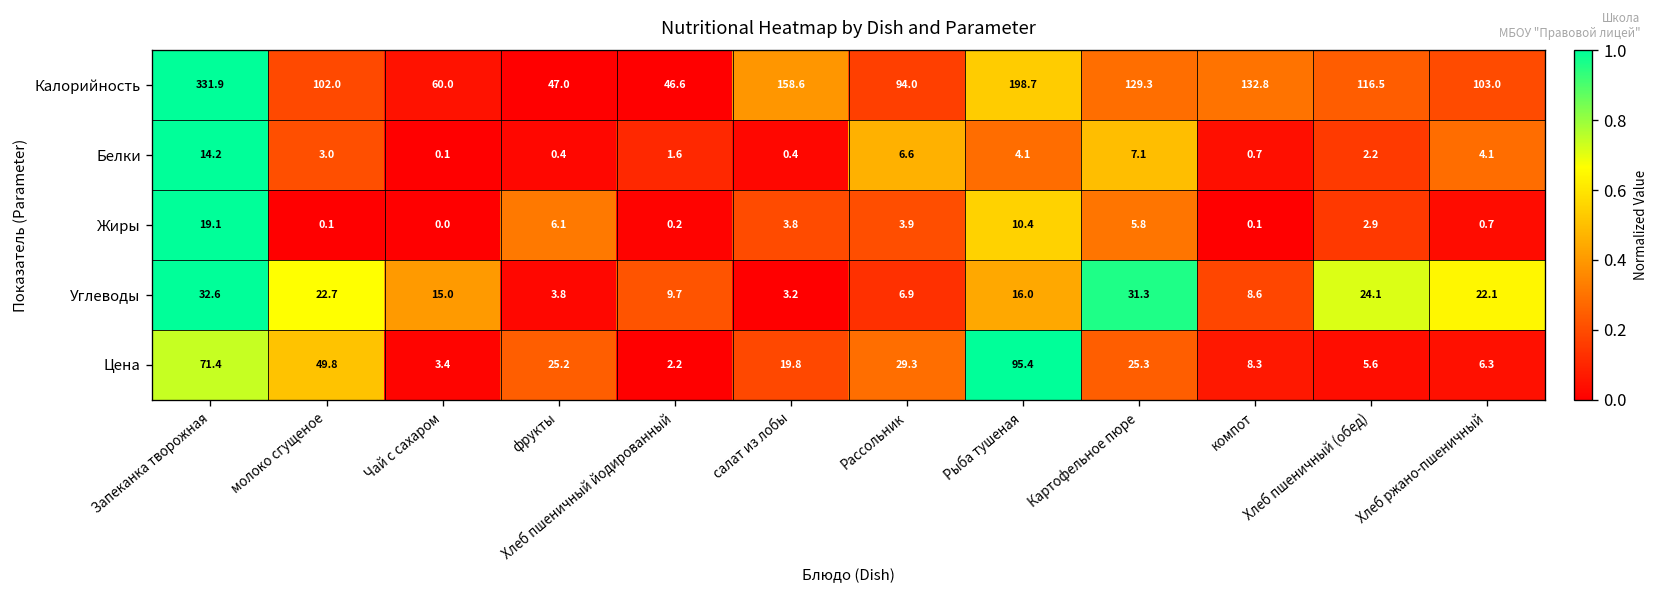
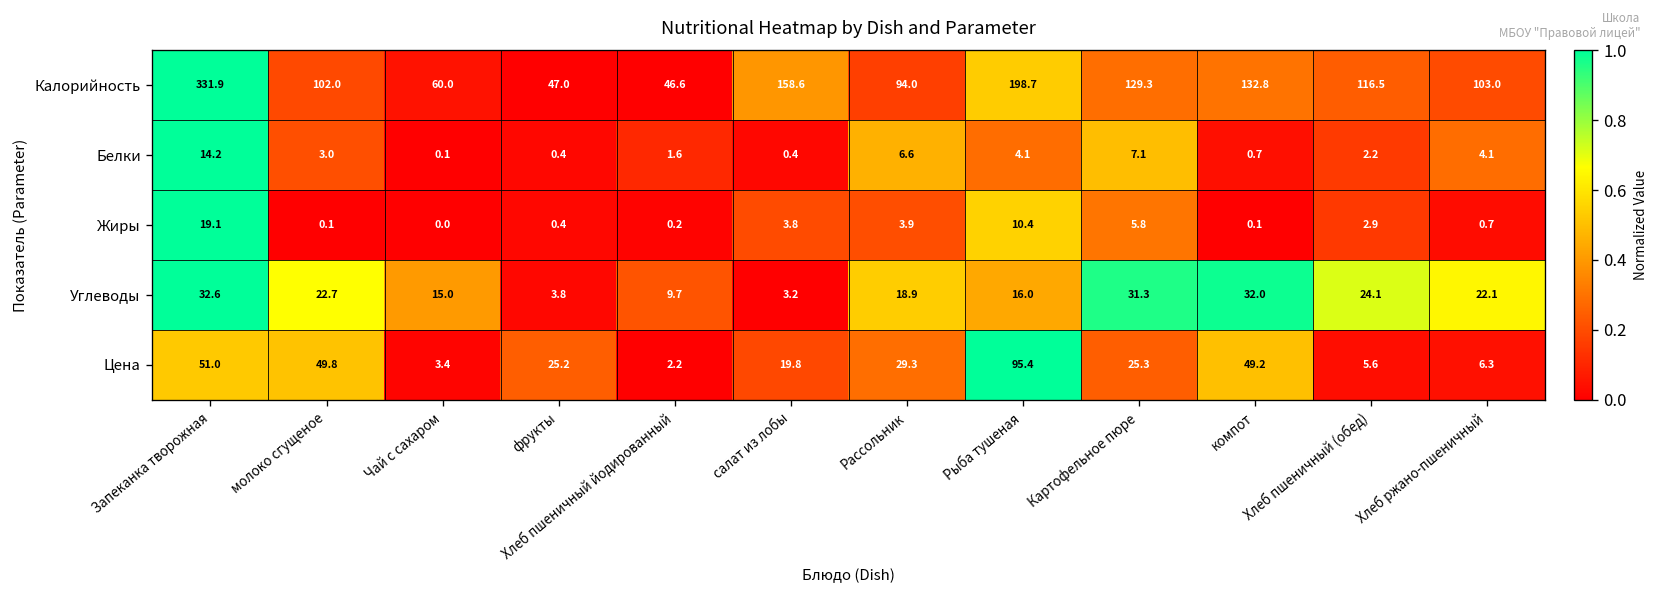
  {
    "Калорийность": {
      "Запеканка творожная": 331.9,
      "молоко сгущеное": 102.0,
      "Чай с сахаром": 60.0,
      "фрукты": 47.0,
      "Хлеб пшеничный йодированный": 46.6,
      "салат из лобы": 158.6,
      "Рассольник": 94.0,
      "Рыба тушеная": 198.7,
      "Картофельное пюре": 129.3,
      "компот": 132.8,
      "Хлеб пшеничный (обед)": 116.5,
      "Хлеб ржано-пшеничный": 103.0
    },
    "Белки": {
      "Запеканка творожная": 14.2,
      "молоко сгущеное": 3.0,
      "Чай с сахаром": 0.1,
      "фрукты": 0.4,
      "Хлеб пшеничный йодированный": 1.6,
      "салат из лобы": 0.4,
      "Рассольник": 6.6,
      "Рыба тушеная": 4.1,
      "Картофельное пюре": 7.1,
      "компот": 0.7,
      "Хлеб пшеничный (обед)": 2.2,
      "Хлеб ржано-пшеничный": 4.1
    },
    "Жиры": {
      "Запеканка творожная": 19.1,
      "молоко сгущеное": 0.1,
      "Чай с сахаром": 0.0,
-     "фрукты": 6.1,
+     "фрукты": 0.4,
      "Хлеб пшеничный йодированный": 0.2,
      "салат из лобы": 3.8,
      "Рассольник": 3.9,
      "Рыба тушеная": 10.4,
      "Картофельное пюре": 5.8,
      "компот": 0.1,
      "Хлеб пшеничный (обед)": 2.9,
      "Хлеб ржано-пшеничный": 0.7
    },
    "Углеводы": {
      "Запеканка творожная": 32.6,
      "молоко сгущеное": 22.7,
      "Чай с сахаром": 15.0,
      "фрукты": 3.8,
      "Хлеб пшеничный йодированный": 9.7,
      "салат из лобы": 3.2,
-     "Рассольник": 6.9,
+     "Рассольник": 18.9,
      "Рыба тушеная": 16.0,
      "Картофельное пюре": 31.3,
-     "компот": 8.6,
+     "компот": 32.0,
      "Хлеб пшеничный (обед)": 24.1,
      "Хлеб ржано-пшеничный": 22.1
    },
    "Цена": {
-     "Запеканка творожная": 71.4,
+     "Запеканка творожная": 51.0,
      "молоко сгущеное": 49.8,
      "Чай с сахаром": 3.4,
      "фрукты": 25.2,
      "Хлеб пшеничный йодированный": 2.2,
      "салат из лобы": 19.8,
      "Рассольник": 29.3,
      "Рыба тушеная": 95.4,
      "Картофельное пюре": 25.3,
-     "компот": 8.3,
+     "компот": 49.2,
      "Хлеб пшеничный (обед)": 5.6,
      "Хлеб ржано-пшеничный": 6.3
    }
  }
